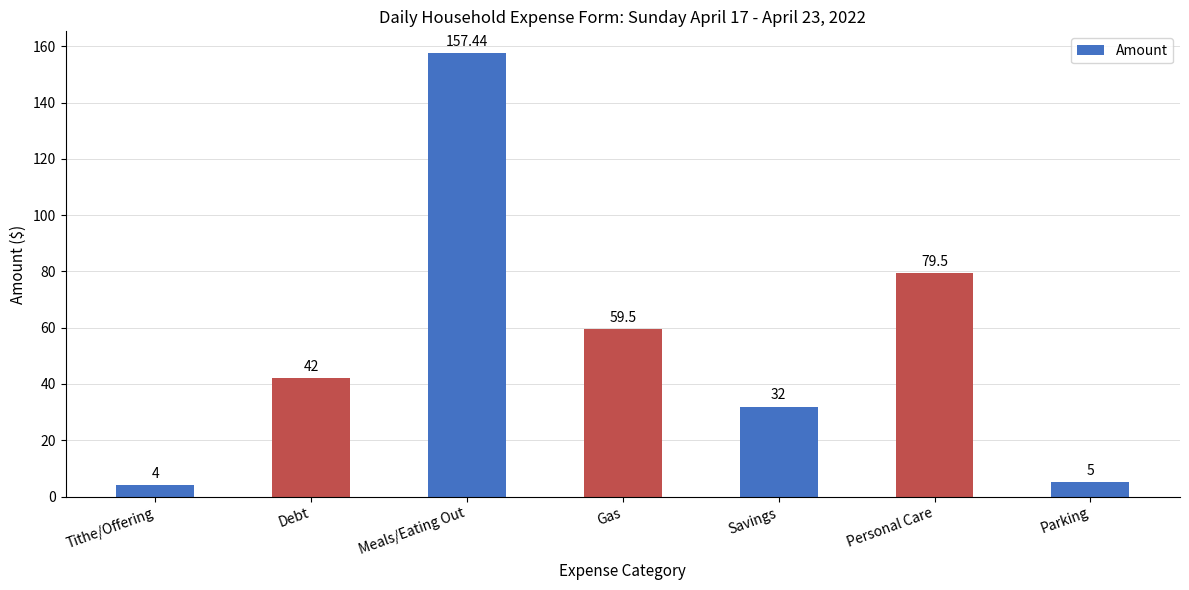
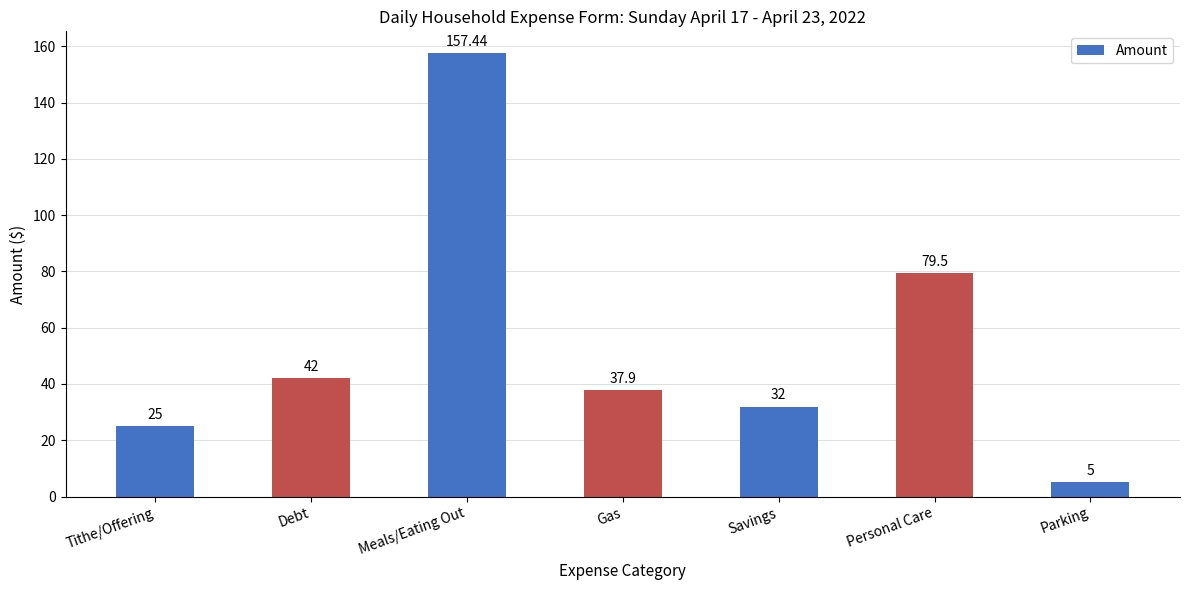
  {
-   "Tithe/Offering": 4,
+   "Tithe/Offering": 25,
    "Debt": 42,
    "Meals/Eating Out": 157.44,
-   "Gas": 59.5,
+   "Gas": 37.9,
    "Savings": 32,
    "Personal Care": 79.5,
    "Parking": 5
  }
